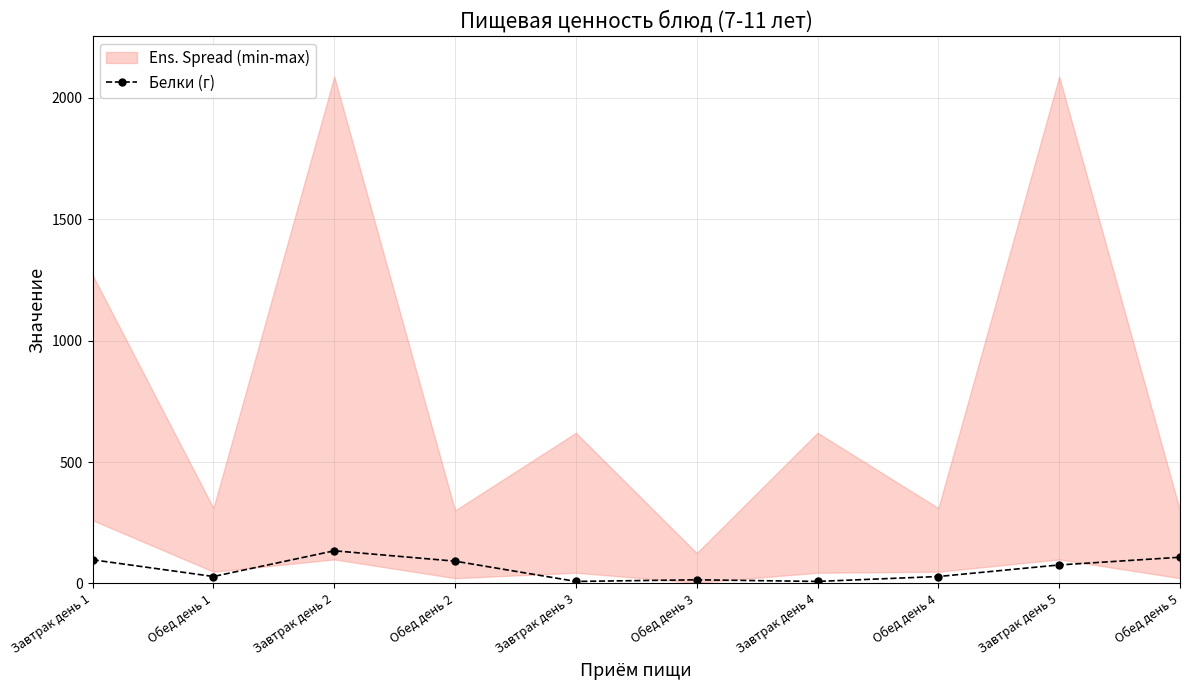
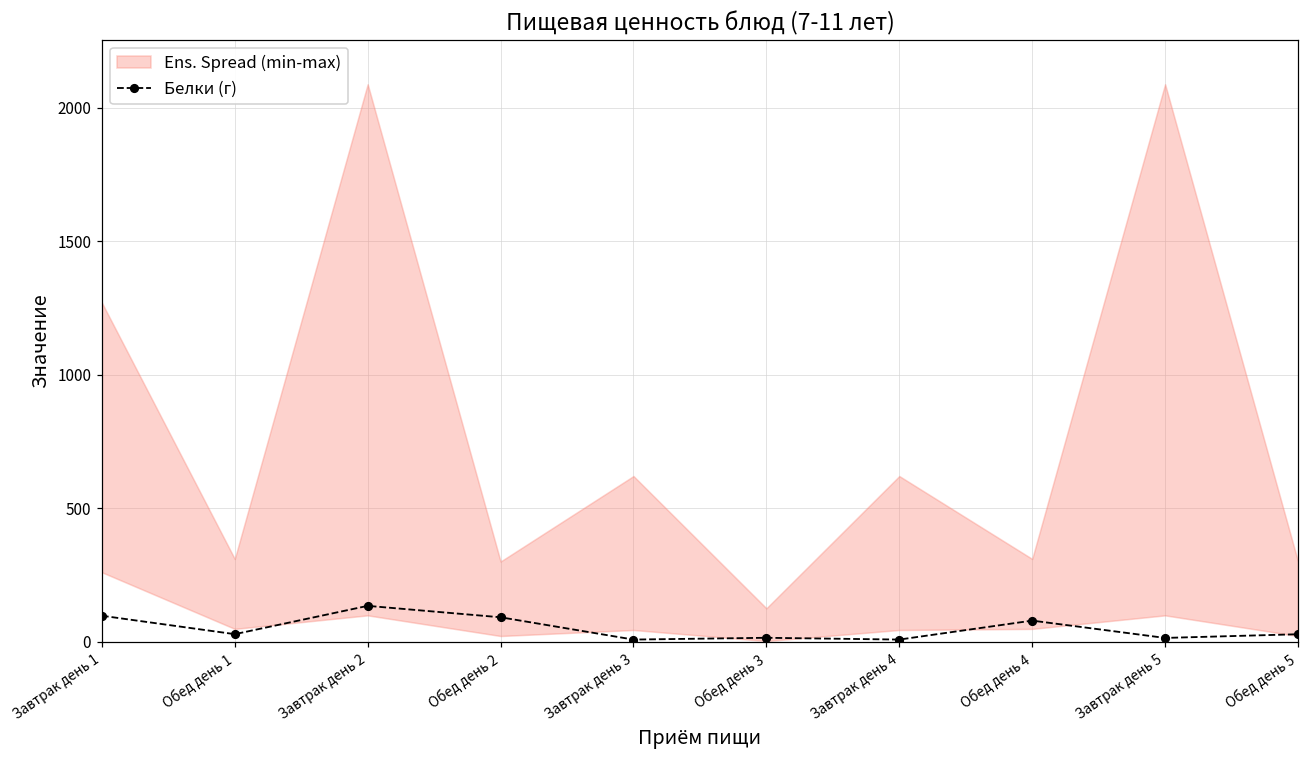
  {
    "Белки (г)": {
      "Завтрак день 1": 100,
      "Обед день 1": 30,
      "Завтрак день 2": 130,
      "Обед день 2": 90,
      "Завтрак день 3": 10,
      "Обед день 3": 20,
      "Завтрак день 4": 10,
-     "Обед день 4": 30,
-     "Завтрак день 5": 80,
-     "Обед день 5": 110
+     "Обед день 4": 80,
+     "Завтрак день 5": 10,
+     "Обед день 5": 30
    }
  }
